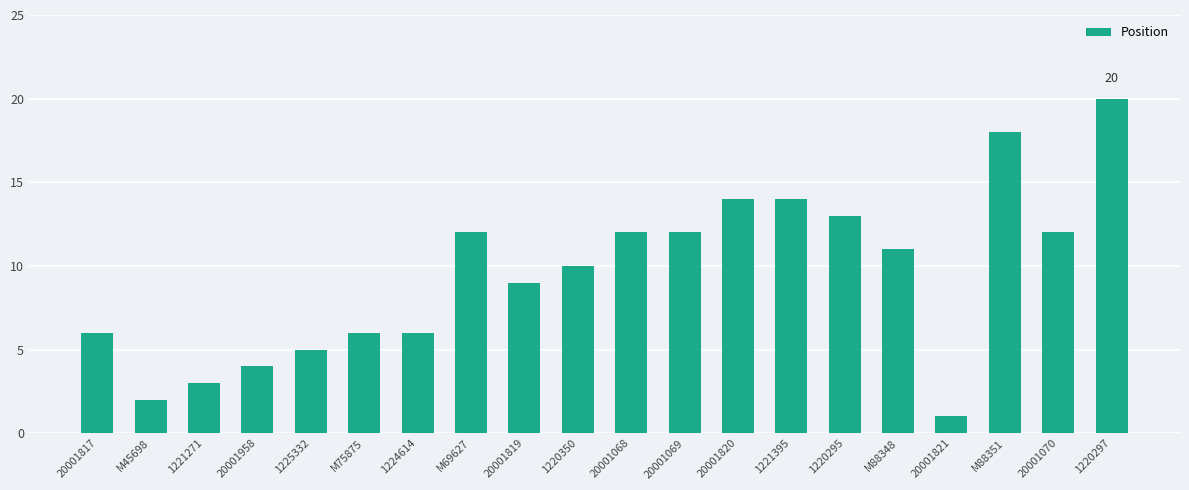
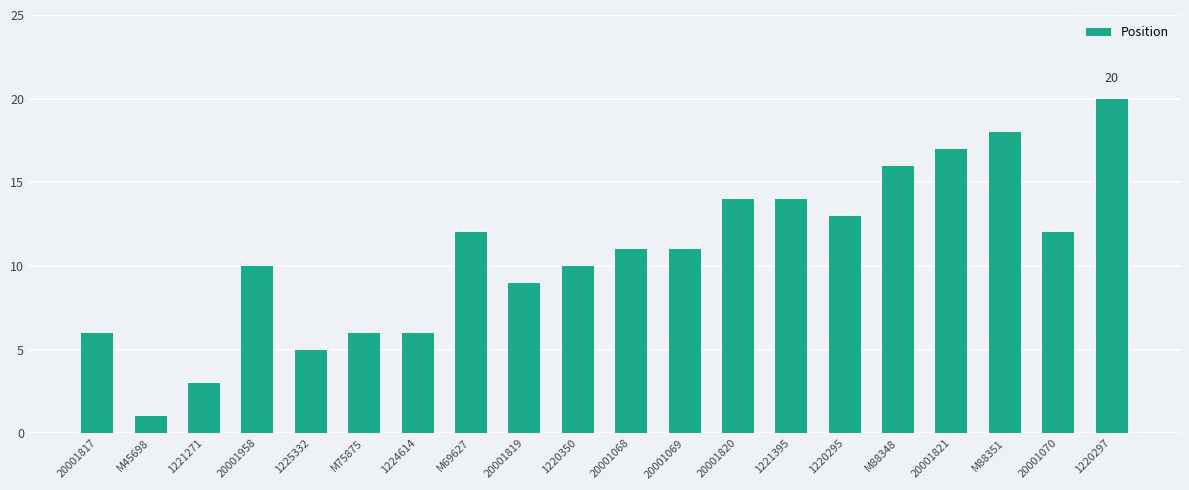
  {
    "20001817": 6,
-   "M45698": 2,
+   "M45698": 1,
    "1221271": 3,
-   "20001958": 4,
+   "20001958": 10,
    "1225332": 5,
    "M75875": 6,
    "1224614": 6,
    "M69627": 12,
    "20001819": 9,
    "1220350": 10,
-   "20001068": 12,
-   "20001069": 12,
+   "20001068": 11,
+   "20001069": 11,
    "20001820": 14,
    "1221395": 14,
    "1220295": 13,
-   "M88348": 11,
-   "20001821": 1,
+   "M88348": 16,
+   "20001821": 17,
    "M88351": 18,
    "20001070": 12
  }
